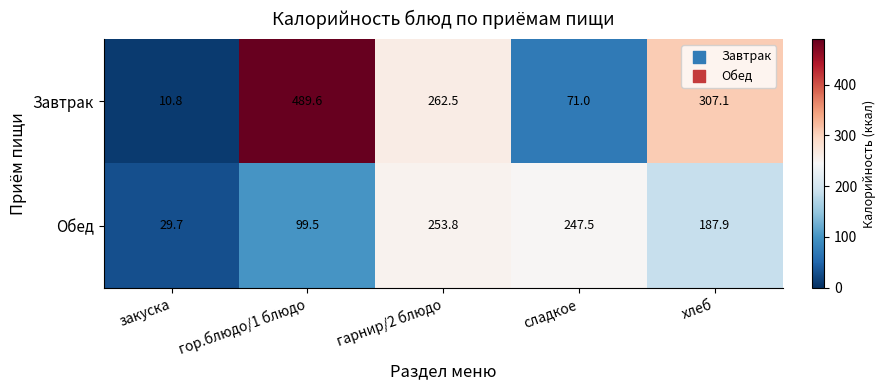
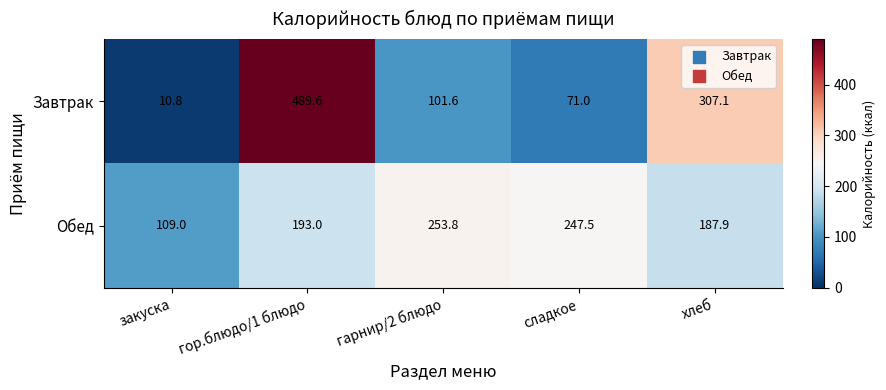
  {
    "Завтрак": {
      "закуска": 10.8,
      "гор.блюдо/1 блюдо": 489.6,
-     "гарнир/2 блюдо": 262.5,
+     "гарнир/2 блюдо": 101.6,
      "сладкое": 71.0,
      "хлеб": 307.1
    },
    "Обед": {
-     "закуска": 29.7,
-     "гор.блюдо/1 блюдо": 99.5,
+     "закуска": 109.0,
+     "гор.блюдо/1 блюдо": 193.0,
      "гарнир/2 блюдо": 253.8,
      "сладкое": 247.5,
      "хлеб": 187.9
    }
  }
